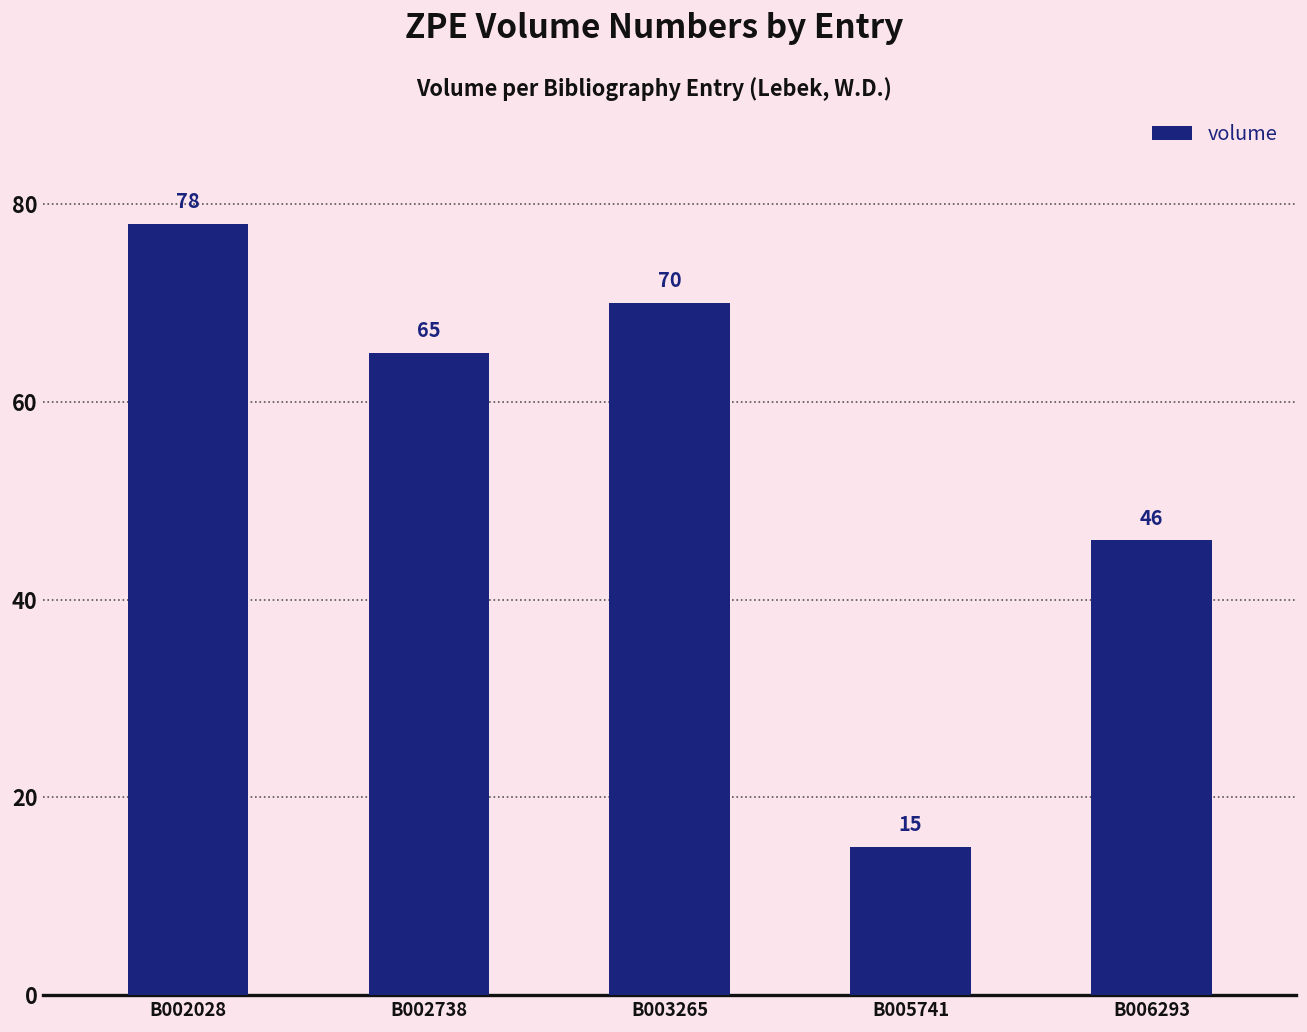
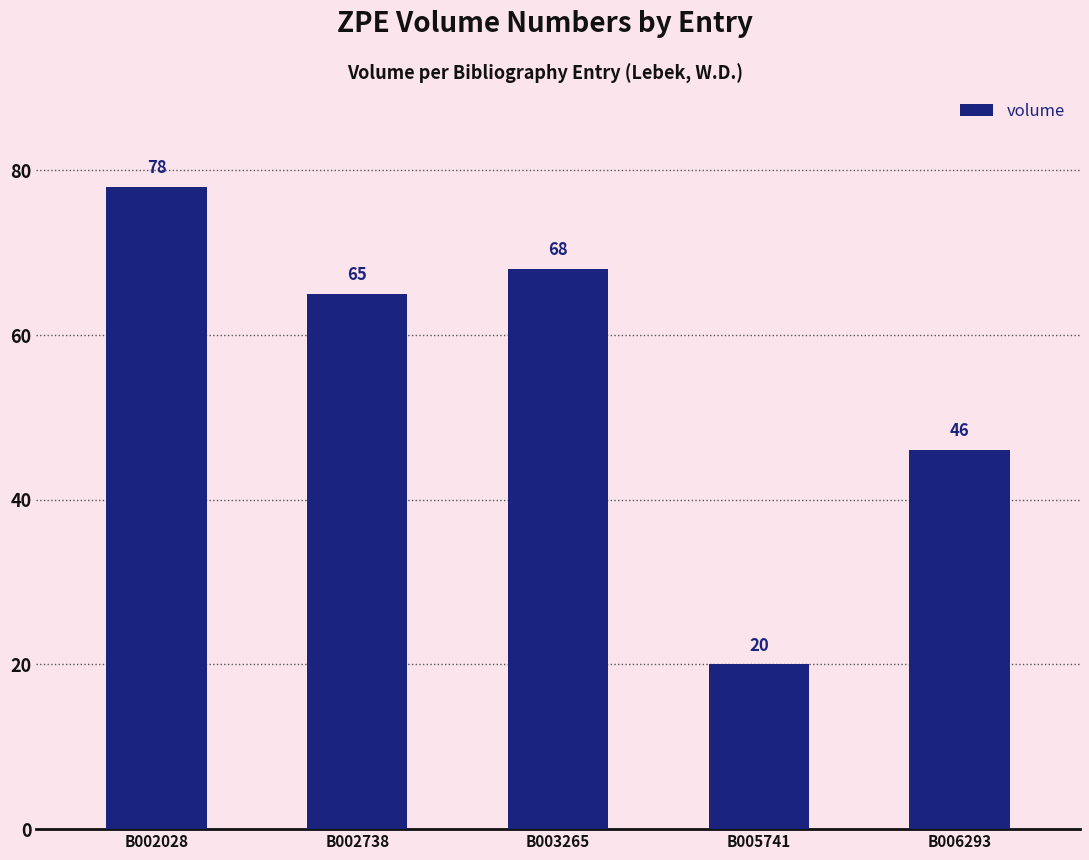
  {
    "B002028": 78,
    "B002738": 65,
-   "B003265": 70,
-   "B005741": 15,
+   "B003265": 68,
+   "B005741": 20,
    "B006293": 46
  }
